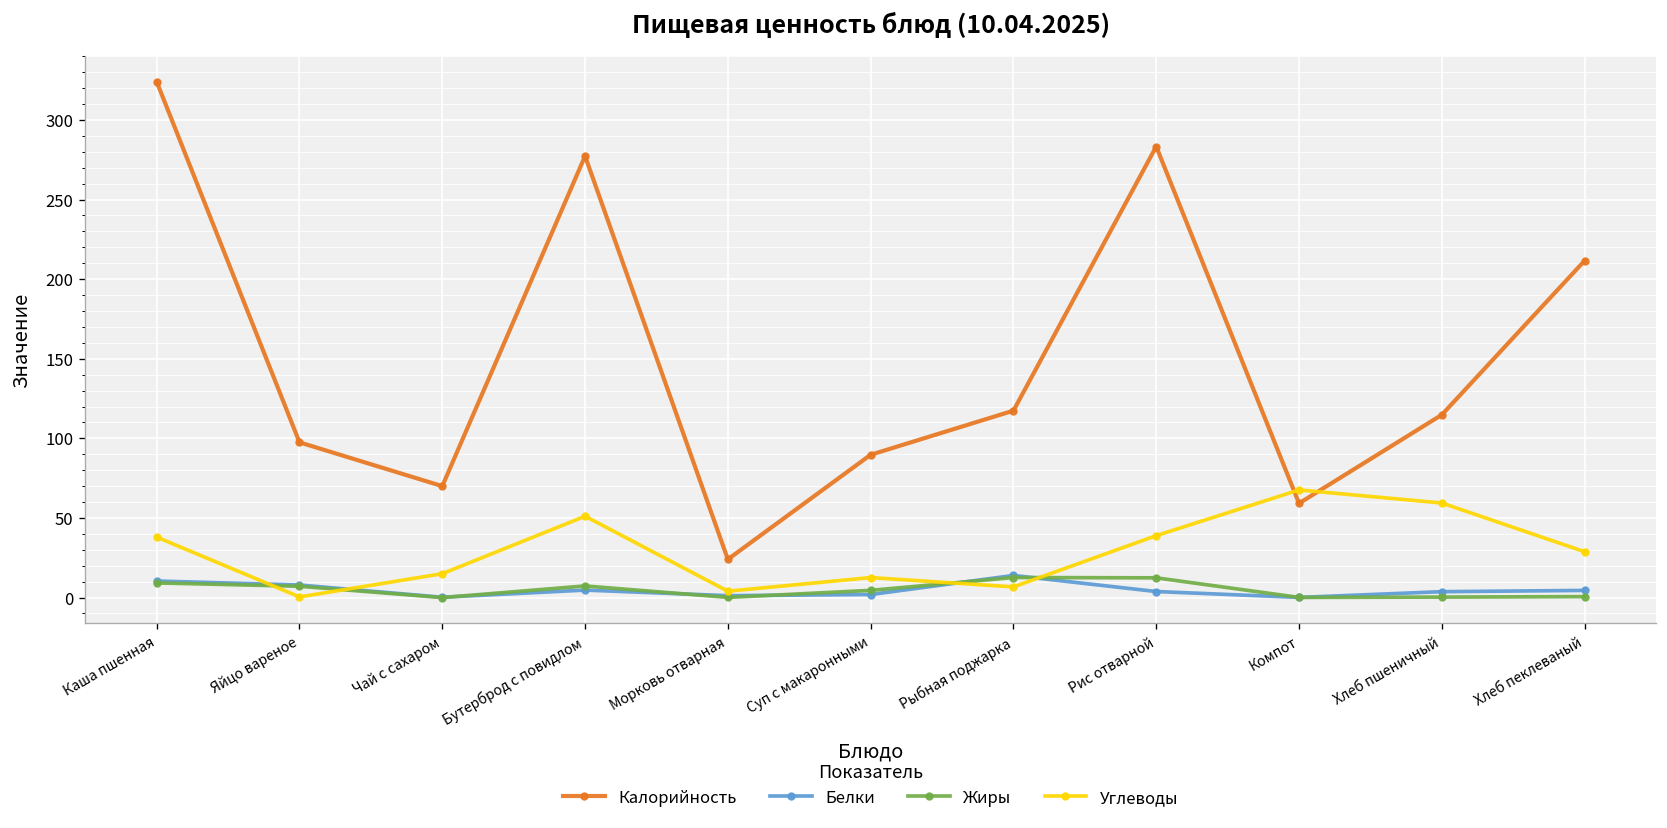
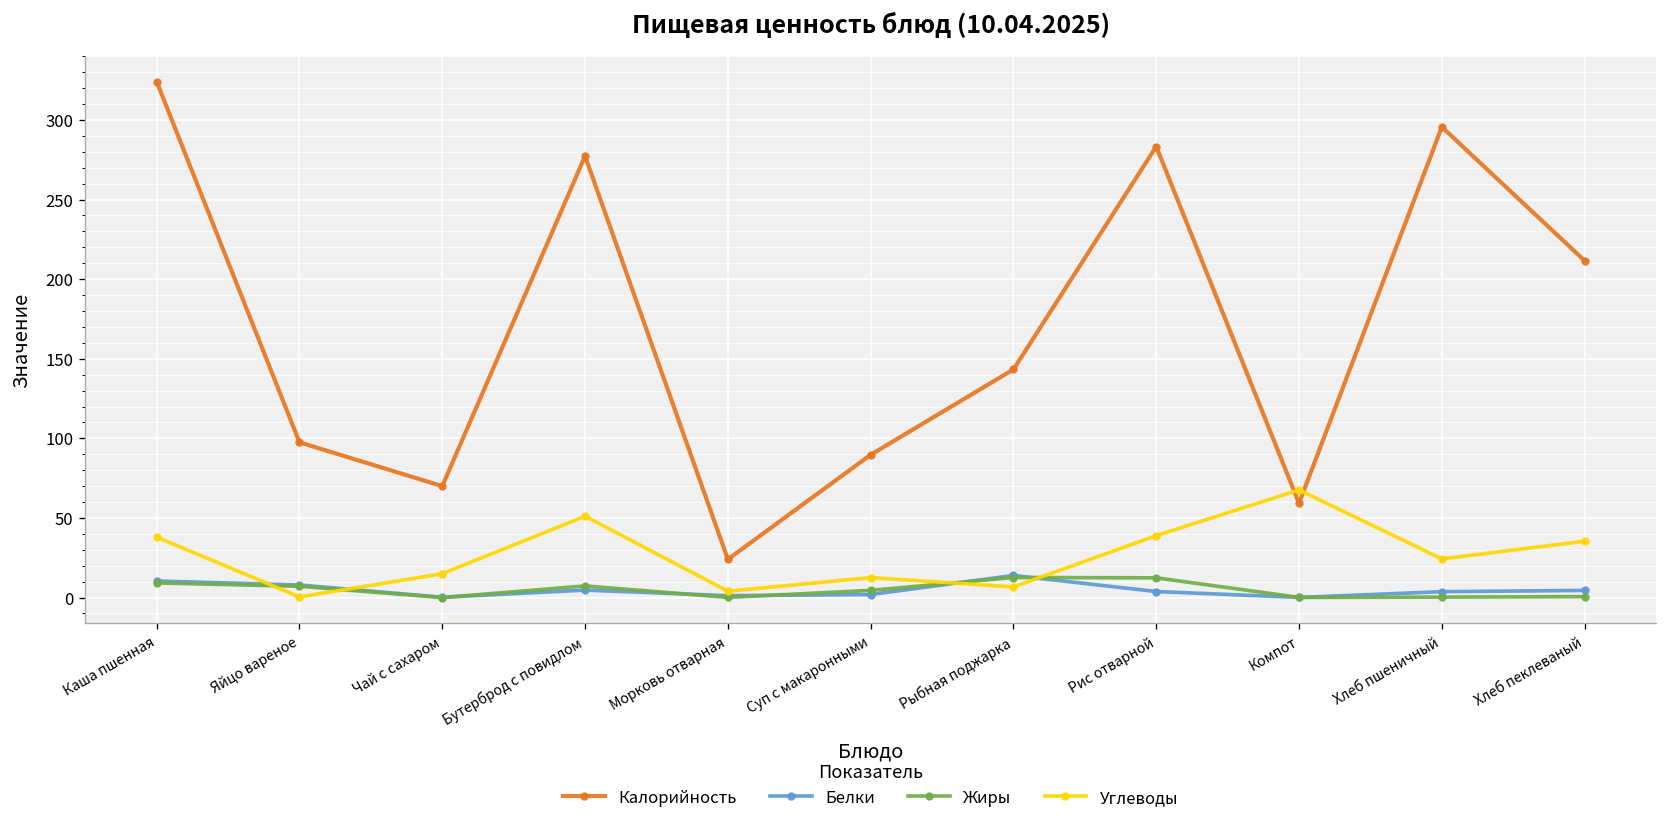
  {
    "Калорийность": {
      "Каша пшенная": 324,
      "Яйцо вареное": 98,
      "Чай с сахаром": 70,
      "Бутерброд с повидлом": 277,
      "Морковь отварная": 24,
      "Суп с макаронными": 90,
-     "Рыбная поджарка": 117,
+     "Рыбная поджарка": 143,
      "Рис отварной": 283,
      "Компот": 59,
-     "Хлеб пшеничный": 115,
+     "Хлеб пшеничный": 296,
      "Хлеб пеклеваный": 212
    },
    "Белки": {
      "Бутерброд с повидлом": 5,
      "Суп с макаронными": 2,
      "Рис отварной": 4,
      "Хлеб пшеничный": 4,
      "Хлеб пеклеваный": 5
    },
    "Жиры": {
      "Бутерброд с повидлом": 7,
      "Суп с макаронными": 5,
      "Рис отварной": 12,
      "Хлеб пшеничный": 0,
      "Хлеб пеклеваный": 1
    },
    "Углеводы": {
      "Каша пшенная": 38,
      "Яйцо вареное": 0,
      "Чай с сахаром": 15,
      "Бутерброд с повидлом": 51,
      "Морковь отварная": 4,
      "Суп с макаронными": 13,
      "Рыбная поджарка": 7,
      "Рис отварной": 39,
      "Компот": 68,
-     "Хлеб пшеничный": 59,
-     "Хлеб пеклеваный": 29
+     "Хлеб пшеничный": 24,
+     "Хлеб пеклеваный": 35
    }
  }
